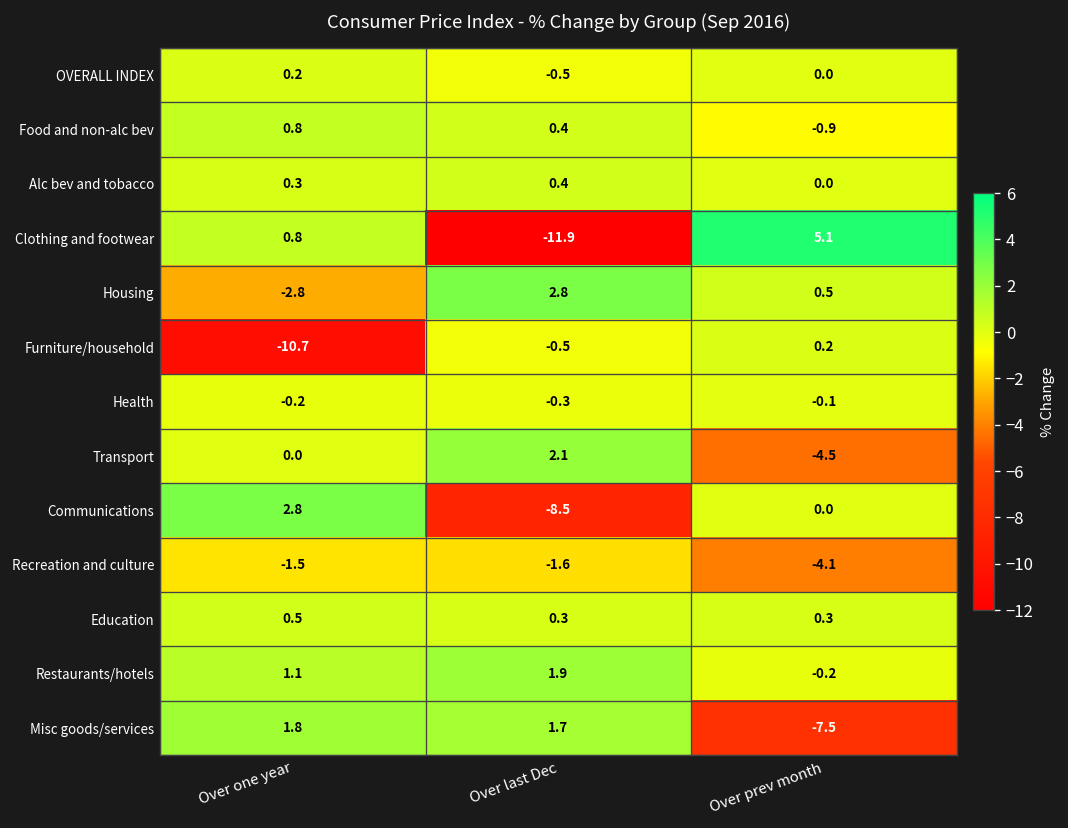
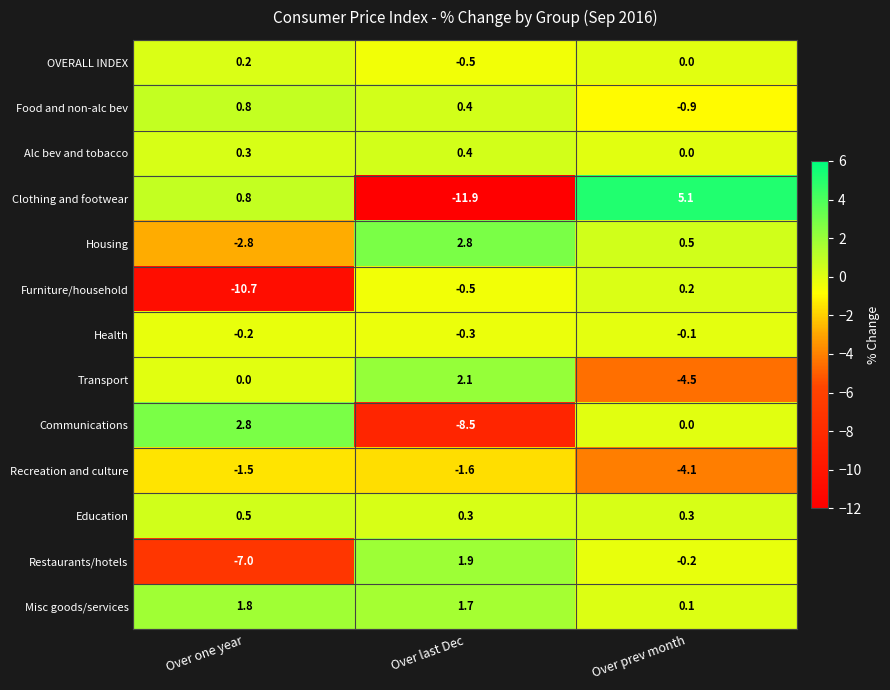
  {
    "OVERALL INDEX": {
      "Over one year": 0.2,
      "Over last Dec": -0.5,
      "Over prev month": 0.0
    },
    "Food and non-alc bev": {
      "Over one year": 0.8,
      "Over last Dec": 0.4,
      "Over prev month": -0.9
    },
    "Alc bev and tobacco": {
      "Over one year": 0.3,
      "Over last Dec": 0.4,
      "Over prev month": 0.0
    },
    "Clothing and footwear": {
      "Over one year": 0.8,
      "Over last Dec": -11.9,
      "Over prev month": 5.1
    },
    "Housing": {
      "Over one year": -2.8,
      "Over last Dec": 2.8,
      "Over prev month": 0.5
    },
    "Furniture/household": {
      "Over one year": -10.7,
      "Over last Dec": -0.5,
      "Over prev month": 0.2
    },
    "Health": {
      "Over one year": -0.2,
      "Over last Dec": -0.3,
      "Over prev month": -0.1
    },
    "Transport": {
      "Over one year": 0.0,
      "Over last Dec": 2.1,
      "Over prev month": -4.5
    },
    "Communications": {
      "Over one year": 2.8,
      "Over last Dec": -8.5,
      "Over prev month": 0.0
    },
    "Recreation and culture": {
      "Over one year": -1.5,
      "Over last Dec": -1.6,
      "Over prev month": -4.1
    },
    "Education": {
      "Over one year": 0.5,
      "Over last Dec": 0.3,
      "Over prev month": 0.3
    },
    "Restaurants/hotels": {
-     "Over one year": 1.1,
+     "Over one year": -7.0,
      "Over last Dec": 1.9,
      "Over prev month": -0.2
    },
    "Misc goods/services": {
      "Over one year": 1.8,
      "Over last Dec": 1.7,
-     "Over prev month": -7.5
+     "Over prev month": 0.1
    }
  }
